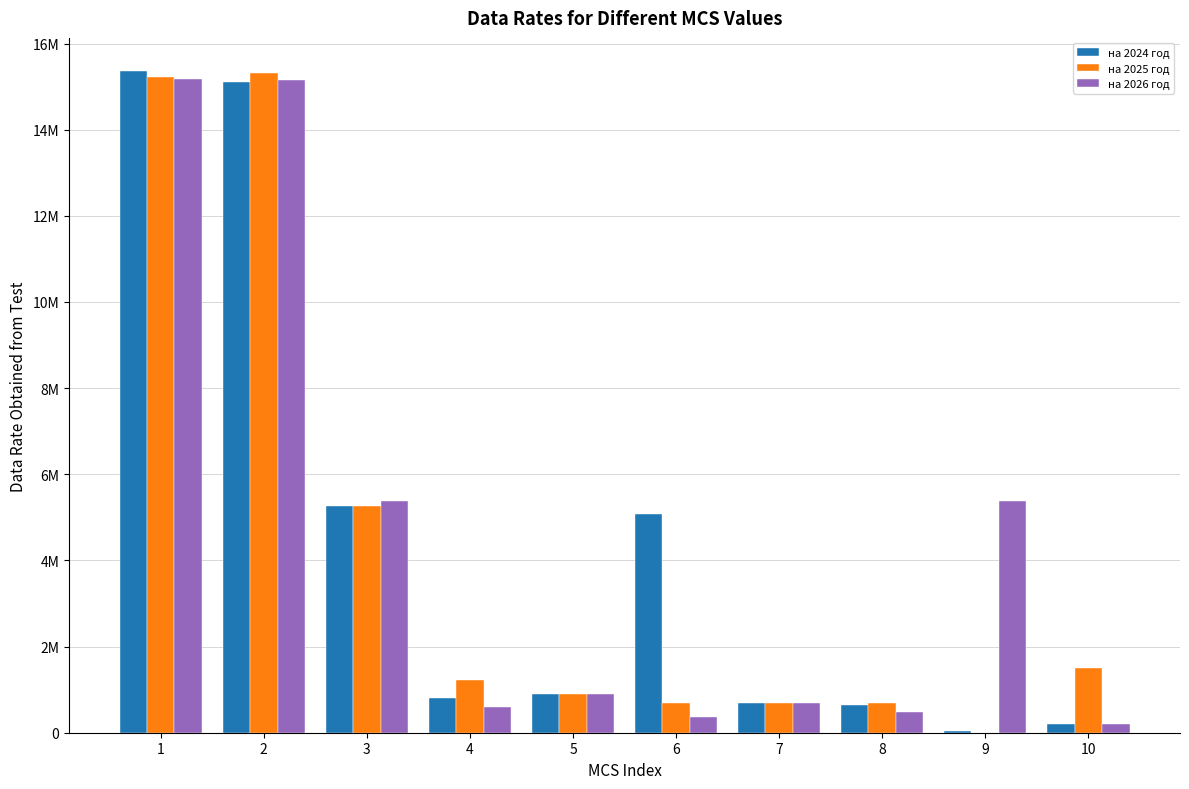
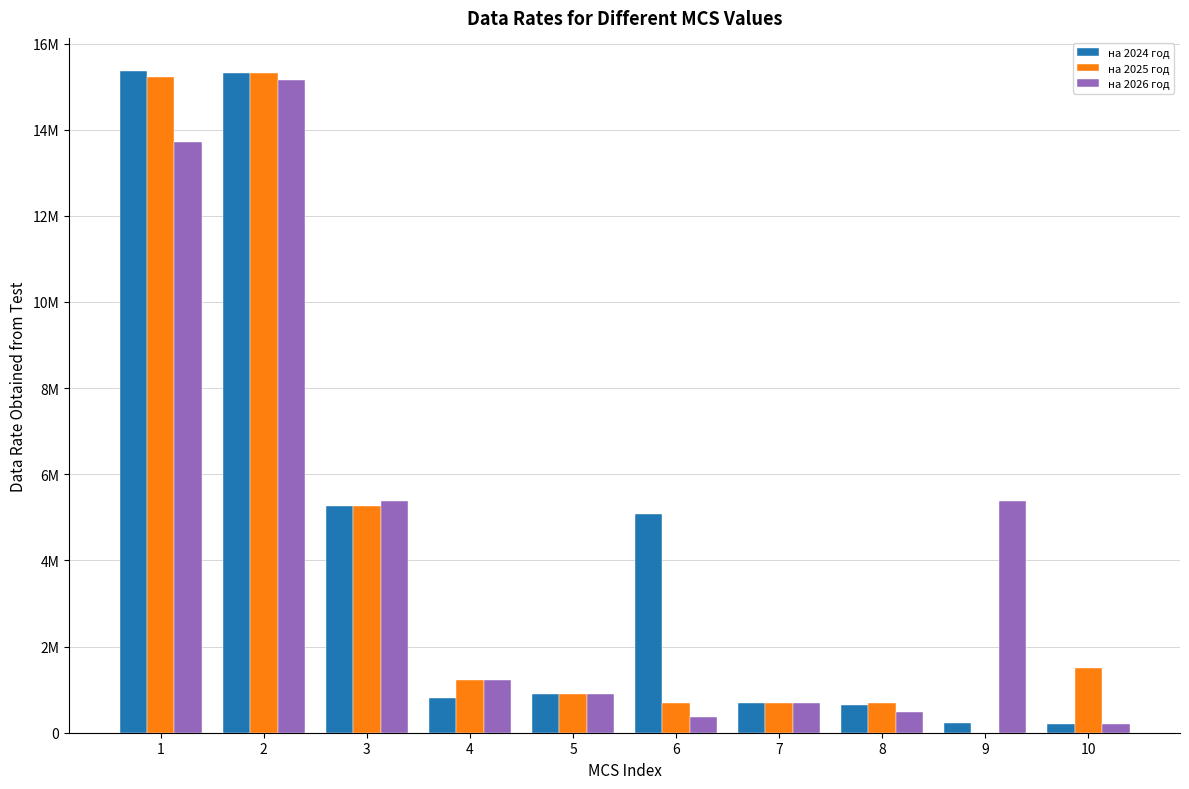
  {
    "на 2024 год": {
      "1": 15400000,
-     "2": 15100000,
+     "2": 15300000,
      "3": 5300000,
      "4": 800000,
      "5": 900000,
      "6": 5100000,
      "7": 700000,
      "8": 700000,
-     "9": 0,
+     "9": 200000,
      "10": 200000
    },
    "на 2025 год": {
      "1": 15200000,
      "2": 15300000,
      "3": 5300000,
      "4": 1200000,
      "5": 900000,
      "6": 700000,
      "7": 700000,
      "8": 700000,
      "9": 0,
      "10": 1500000
    },
    "на 2026 год": {
-     "1": 15200000,
+     "1": 13700000,
      "2": 15100000,
      "3": 5400000,
-     "4": 600000,
+     "4": 1200000,
      "5": 900000,
      "6": 400000,
      "7": 700000,
      "8": 500000,
      "9": 5400000,
      "10": 200000
    }
  }
